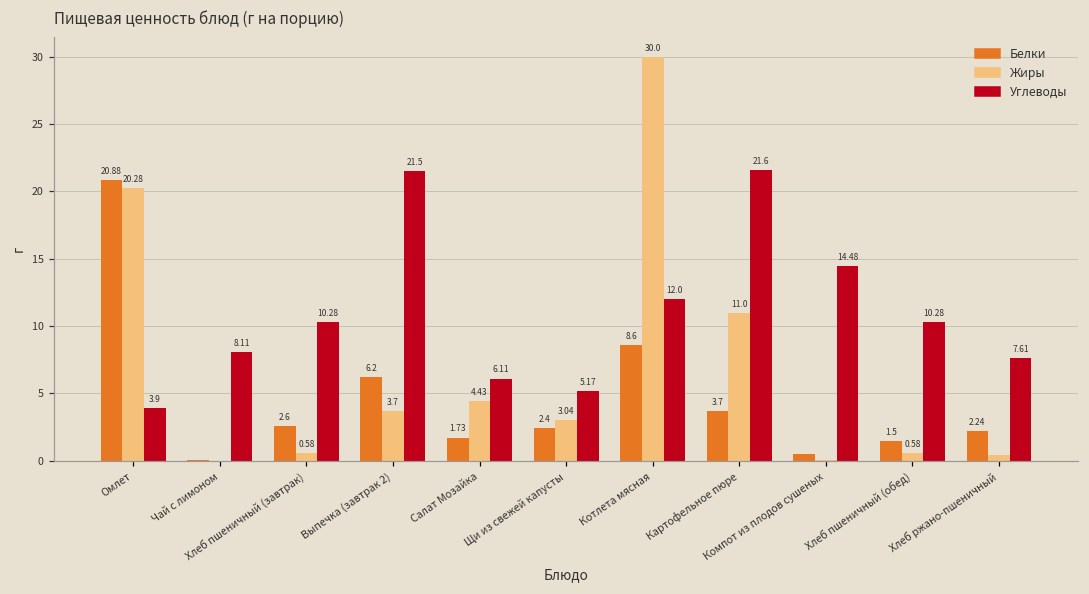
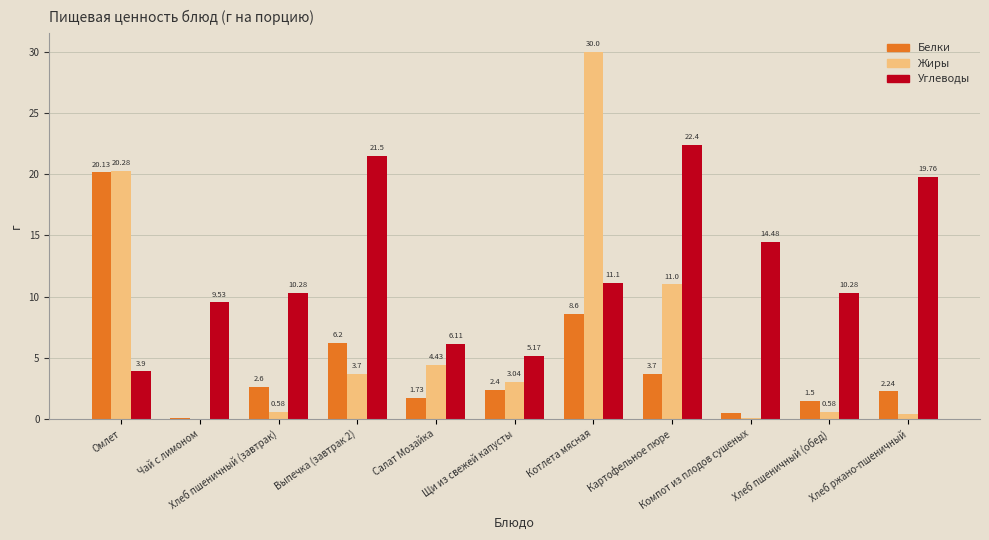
  {
    "Белки": {
-     "Омлет": 20.88,
+     "Омлет": 20.13,
      "Хлеб пшеничный (завтрак)": 2.6,
      "Выпечка (завтрак 2)": 6.2,
      "Салат Мозайка": 1.73,
      "Щи из свежей капусты": 2.4,
      "Котлета мясная": 8.6,
      "Картофельное пюре": 3.7,
      "Хлеб пшеничный (обед)": 1.5,
      "Хлеб ржано-пшеничный": 2.24
    },
    "Жиры": {
      "Омлет": 20.28,
      "Хлеб пшеничный (завтрак)": 0.58,
      "Выпечка (завтрак 2)": 3.7,
      "Салат Мозайка": 4.43,
      "Щи из свежей капусты": 3.04,
      "Котлета мясная": 30.0,
      "Картофельное пюре": 11.0,
      "Хлеб пшеничный (обед)": 0.58
    },
    "Углеводы": {
      "Омлет": 3.9,
-     "Чай с лимоном": 8.11,
+     "Чай с лимоном": 9.53,
      "Хлеб пшеничный (завтрак)": 10.28,
      "Выпечка (завтрак 2)": 21.5,
      "Салат Мозайка": 6.11,
      "Щи из свежей капусты": 5.17,
-     "Котлета мясная": 12.0,
-     "Картофельное пюре": 21.6,
+     "Котлета мясная": 11.1,
+     "Картофельное пюре": 22.4,
      "Компот из плодов сушеных": 14.48,
      "Хлеб пшеничный (обед)": 10.28,
-     "Хлеб ржано-пшеничный": 7.61
+     "Хлеб ржано-пшеничный": 19.76
    }
  }
